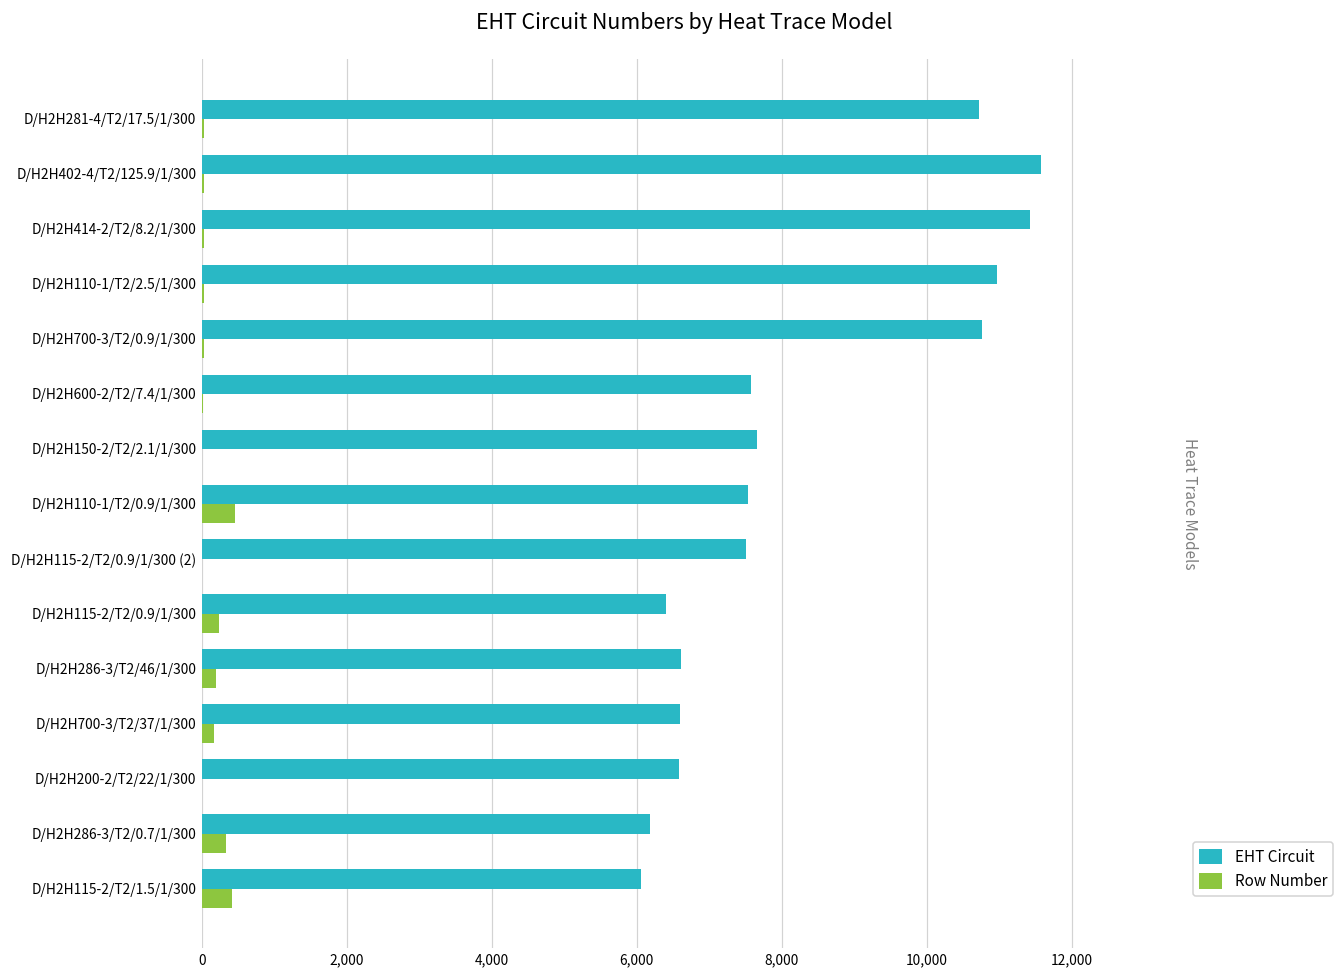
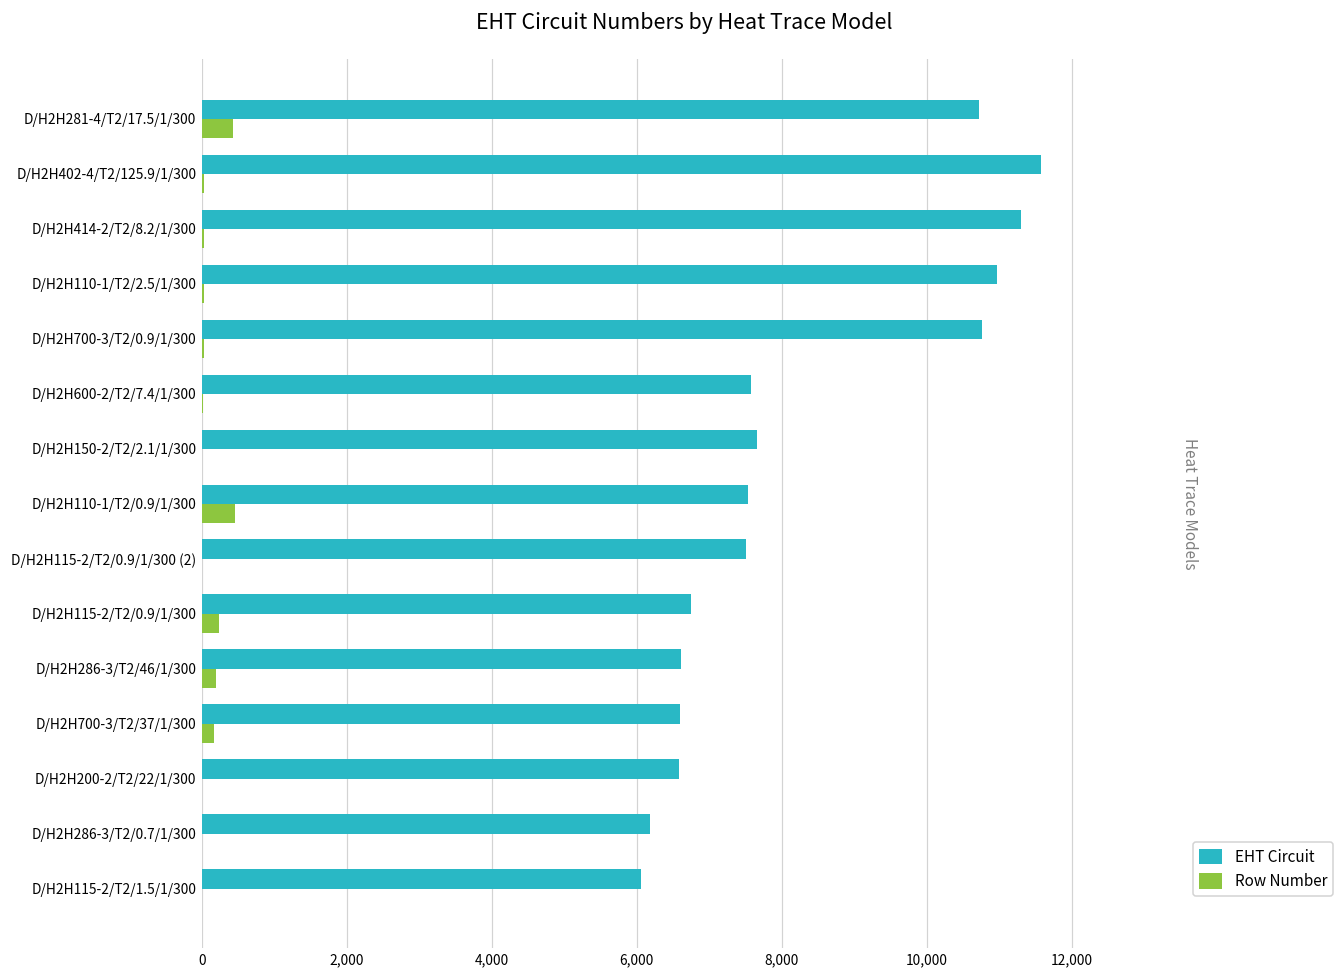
  {
    "EHT Circuit": {
      "D/H2H281-4/T2/17.5/1/300": "10,700",
      "D/H2H402-4/T2/125.9/1/300": "11,600",
-     "D/H2H414-2/T2/8.2/1/300": "11,400",
+     "D/H2H414-2/T2/8.2/1/300": "11,300",
      "D/H2H110-1/T2/2.5/1/300": "11,000",
      "D/H2H700-3/T2/0.9/1/300": "10,800",
      "D/H2H600-2/T2/7.4/1/300": "7,600",
      "D/H2H150-2/T2/2.1/1/300": "7,700",
      "D/H2H110-1/T2/0.9/1/300": "7,500",
      "D/H2H115-2/T2/0.9/1/300 (2)": "7,500",
-     "D/H2H115-2/T2/0.9/1/300": "6,400",
+     "D/H2H115-2/T2/0.9/1/300": "6,700",
      "D/H2H286-3/T2/46/1/300": "6,600",
      "D/H2H700-3/T2/37/1/300": "6,600",
      "D/H2H200-2/T2/22/1/300": "6,600",
      "D/H2H286-3/T2/0.7/1/300": "6,200",
      "D/H2H115-2/T2/1.5/1/300": "6,100"
    },
    "Row Number": {
-     "D/H2H281-4/T2/17.5/1/300": "0",
+     "D/H2H281-4/T2/17.5/1/300": "400",
      "D/H2H110-1/T2/0.9/1/300": "500",
      "D/H2H115-2/T2/0.9/1/300": "200",
      "D/H2H286-3/T2/46/1/300": "200",
      "D/H2H700-3/T2/37/1/300": "200",
-     "D/H2H286-3/T2/0.7/1/300": "300",
-     "D/H2H115-2/T2/1.5/1/300": "400"
+     "D/H2H286-3/T2/0.7/1/300": "0",
+     "D/H2H115-2/T2/1.5/1/300": "0"
    }
  }
